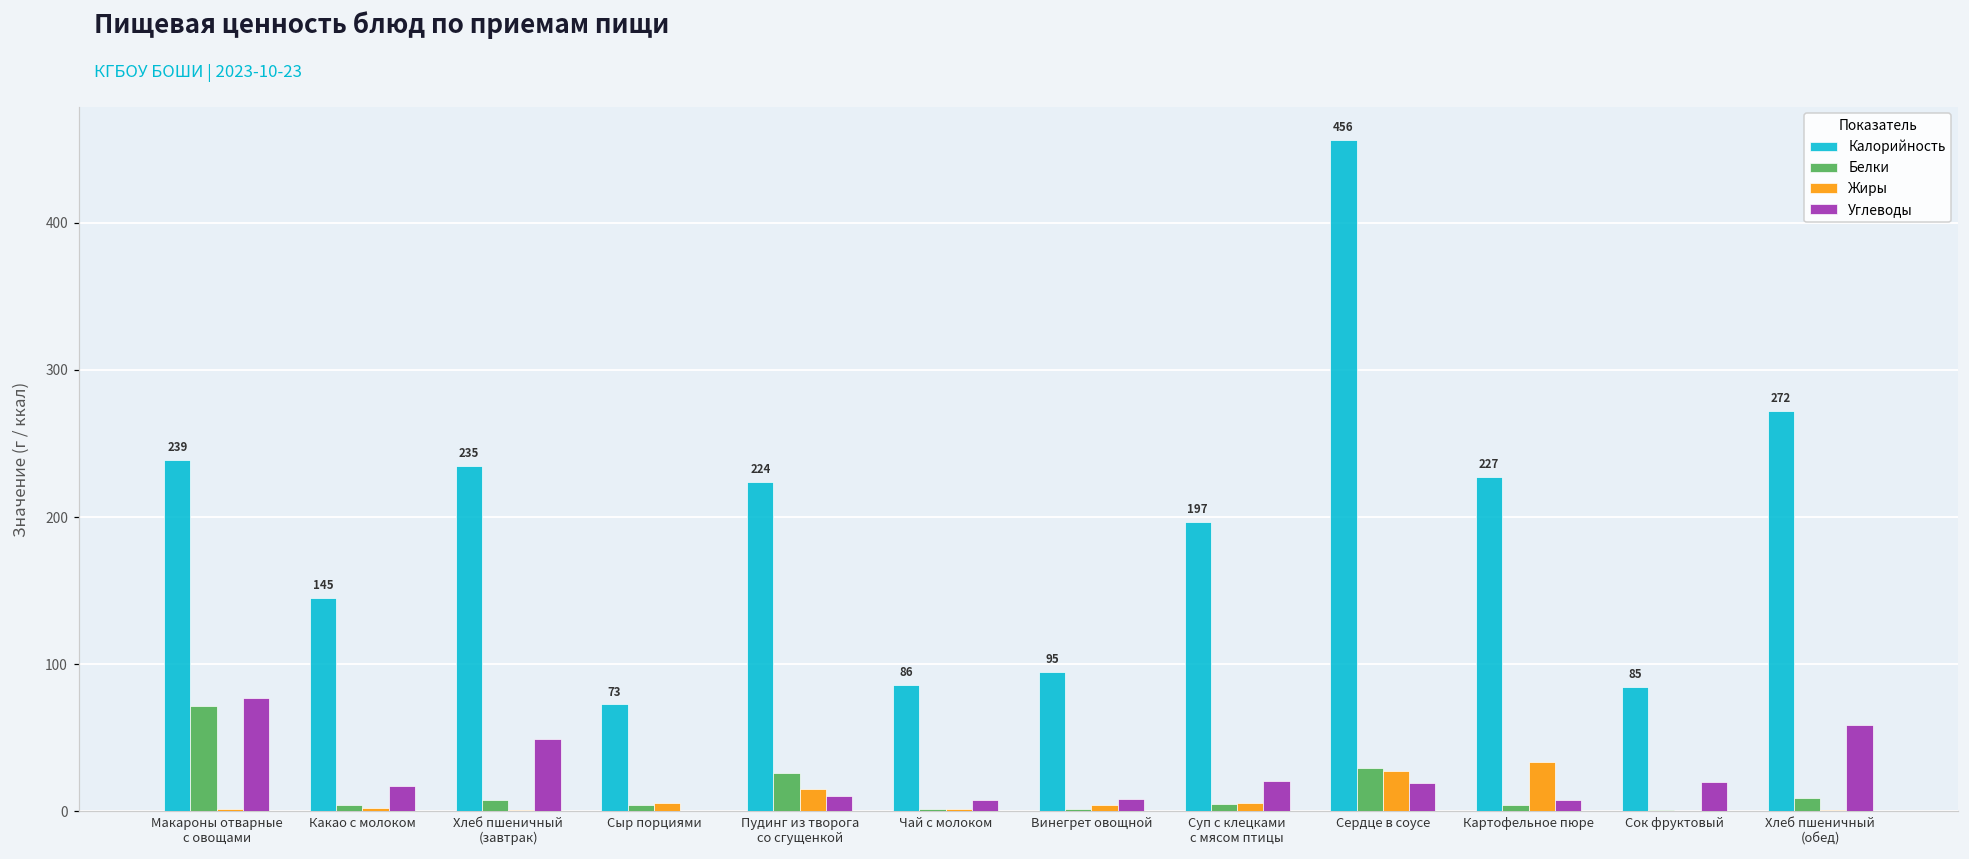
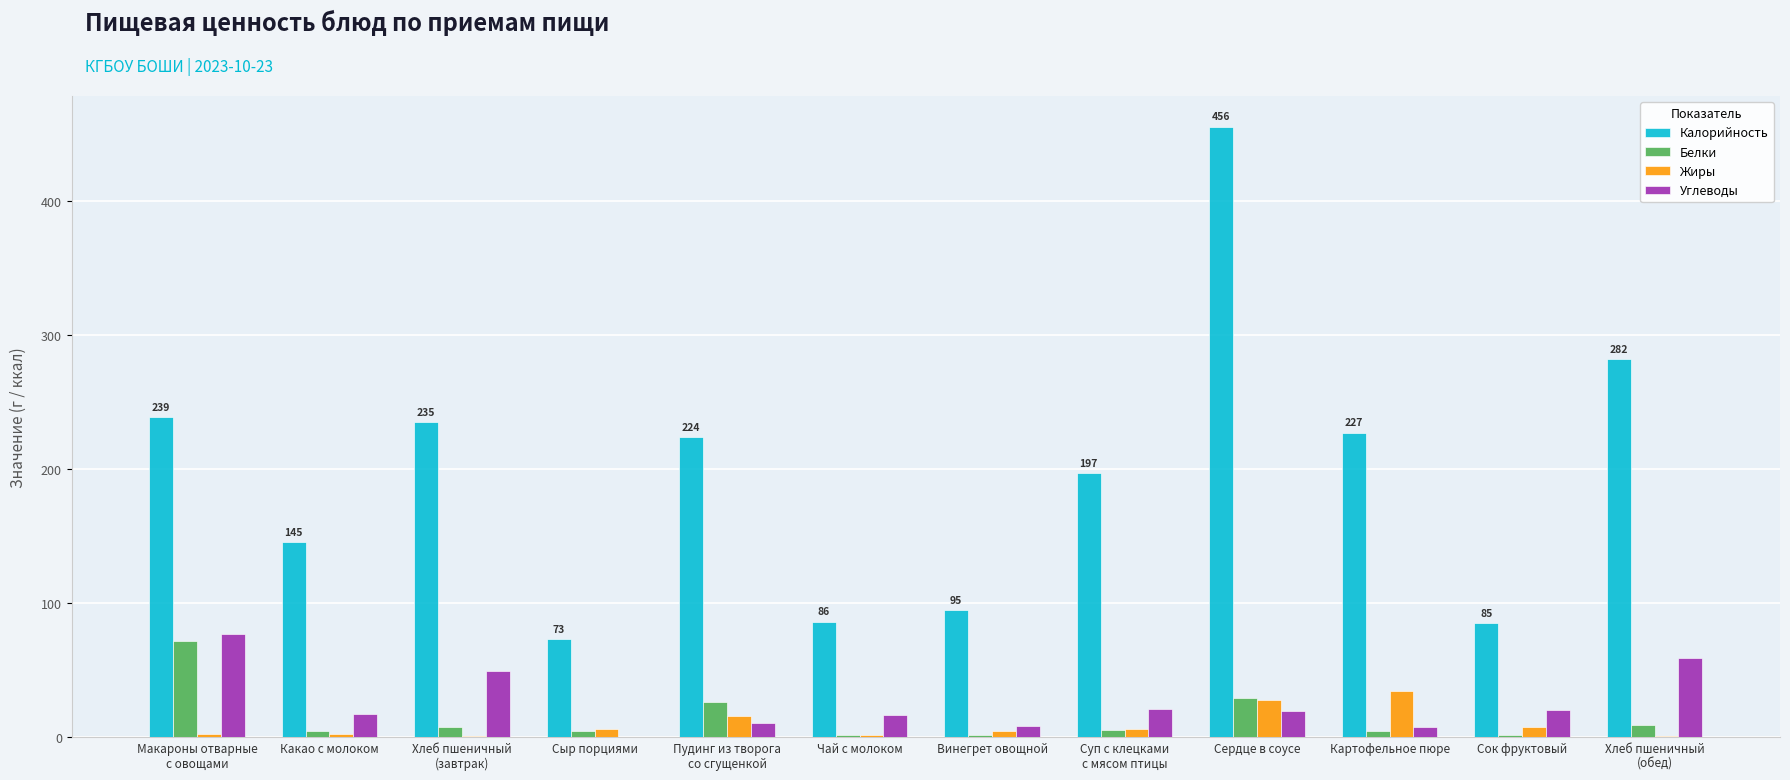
  {
    "Калорийность": {
      "Макароны отварные с овощами": 239,
      "Какао с молоком": 145,
      "Хлеб пшеничный (завтрак)": 235,
      "Сыр порциями": 73,
      "Пудинг из творога со сгущенкой": 224,
      "Чай с молоком": 86,
      "Винегрет овощной": 95,
      "Суп с клецками с мясом птицы": 197,
      "Сердце в соусе": 456,
      "Картофельное пюре": 227,
      "Сок фруктовый": 85,
-     "Хлеб пшеничный (обед)": 272
+     "Хлеб пшеничный (обед)": 282
    },
    "Белки": {
      "Макароны отварные с овощами": 72,
      "Какао с молоком": 4,
      "Хлеб пшеничный (завтрак)": 8,
      "Сыр порциями": 5,
      "Пудинг из творога со сгущенкой": 26,
      "Суп с клецками с мясом птицы": 5,
      "Сердце в соусе": 29,
      "Картофельное пюре": 5,
      "Хлеб пшеничный (обед)": 9
    },
    "Жиры": {
      "Какао с молоком": 2,
      "Сыр порциями": 6,
      "Пудинг из творога со сгущенкой": 15,
      "Винегрет овощной": 4,
      "Суп с клецками с мясом птицы": 6,
      "Сердце в соусе": 28,
      "Картофельное пюре": 34,
-     "Сок фруктовый": 0
+     "Сок фруктовый": 7
    },
    "Углеводы": {
      "Макароны отварные с овощами": 77,
      "Какао с молоком": 17,
      "Хлеб пшеничный (завтрак)": 49,
      "Сыр порциями": 0,
      "Пудинг из творога со сгущенкой": 10,
-     "Чай с молоком": 8,
+     "Чай с молоком": 16,
      "Винегрет овощной": 8,
      "Суп с клецками с мясом птицы": 21,
      "Сердце в соусе": 20,
      "Картофельное пюре": 8,
      "Сок фруктовый": 20,
      "Хлеб пшеничный (обед)": 59
    }
  }
